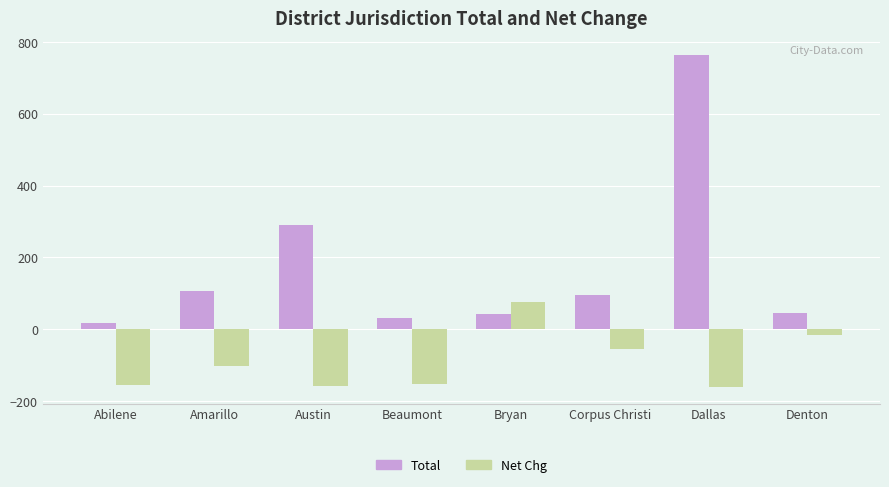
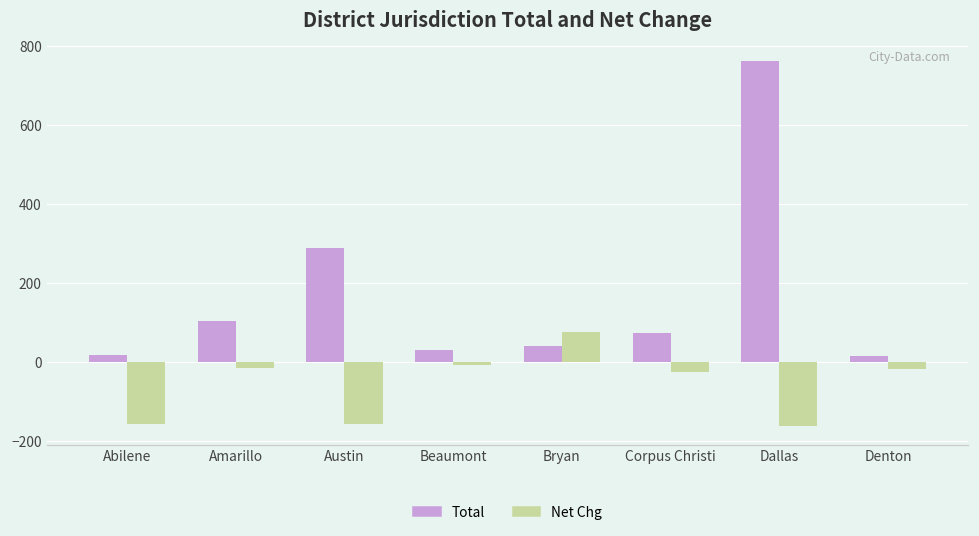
  {
    "Total": {
      "Abilene": 20,
      "Amarillo": 110,
      "Austin": 290,
      "Beaumont": 30,
      "Bryan": 40,
-     "Corpus Christi": 100,
+     "Corpus Christi": 70,
      "Dallas": 760,
-     "Denton": 50
+     "Denton": 20
    },
    "Net Chg": {
      "Abilene": -160,
-     "Amarillo": -100,
+     "Amarillo": -20,
      "Austin": -160,
-     "Beaumont": -150,
+     "Beaumont": -10,
      "Bryan": 80,
-     "Corpus Christi": -60,
+     "Corpus Christi": -20,
      "Dallas": -160,
      "Denton": -20
    }
  }
